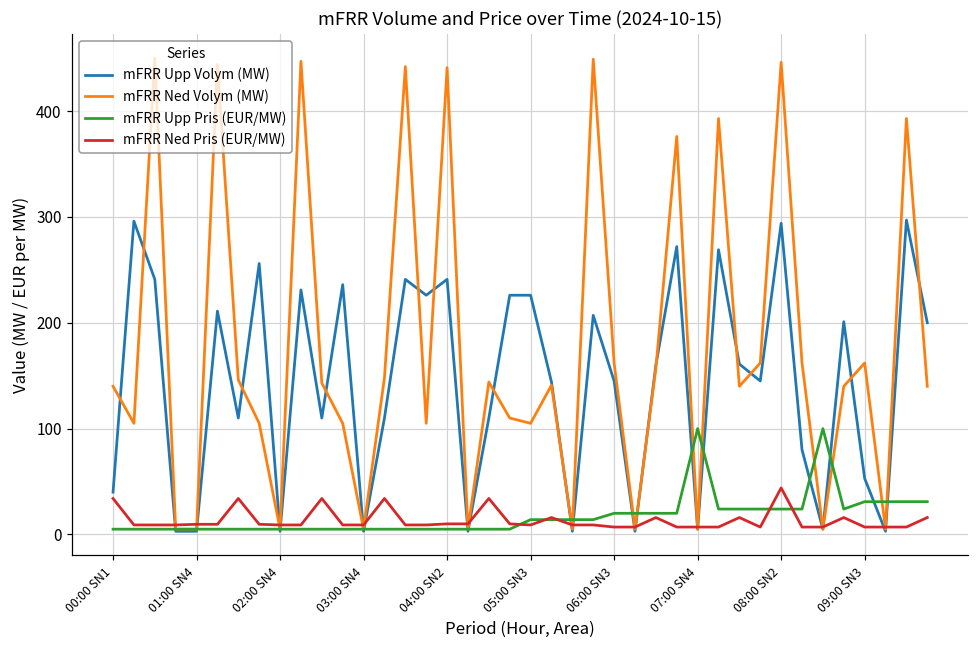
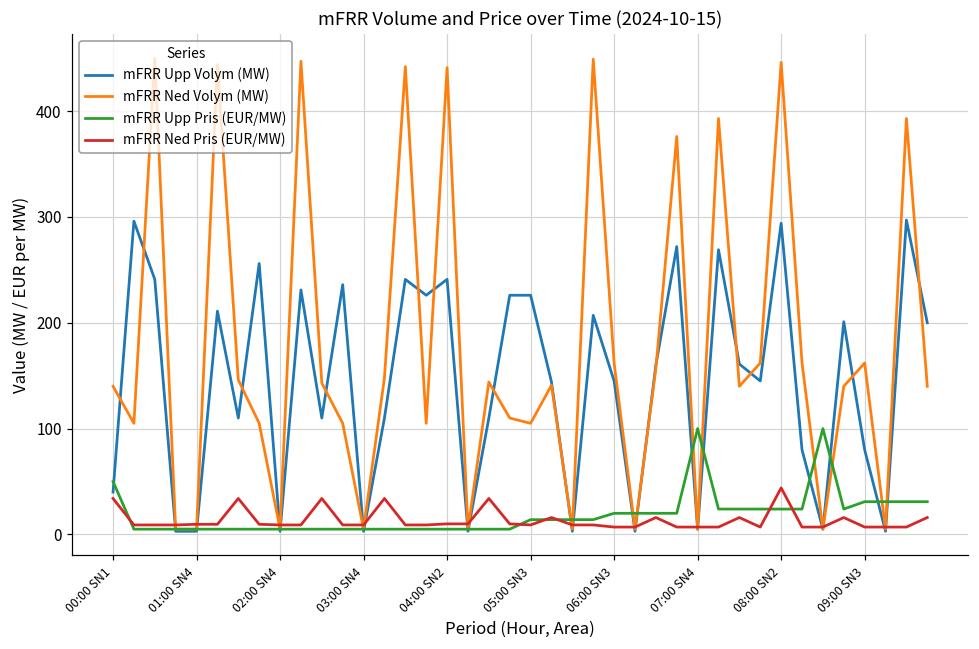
  {
    "mFRR Upp Volym (MW)": {
      "00:00 SN1": 40,
      "04:00 SN2": 240,
      "05:00 SN3": 230,
      "06:00 SN3": 150,
      "08:00 SN2": 290,
-     "09:00 SN3": 50
+     "09:00 SN3": 80
    },
    "mFRR Ned Volym (MW)": {
      "00:00 SN1": 140,
      "04:00 SN2": 440,
      "05:00 SN3": 110,
      "06:00 SN3": 160,
      "08:00 SN2": 450,
      "09:00 SN3": 160
    },
    "mFRR Upp Pris (EUR/MW)": {
-     "00:00 SN1": 10,
+     "00:00 SN1": 50,
      "04:00 SN2": 10,
      "05:00 SN3": 10,
      "06:00 SN3": 20,
      "07:00 SN4": 100,
      "08:00 SN2": 20,
      "09:00 SN3": 30
    },
    "mFRR Ned Pris (EUR/MW)": {
      "00:00 SN1": 30,
      "01:00 SN4": 10,
      "02:00 SN4": 10,
      "03:00 SN4": 10,
      "04:00 SN2": 10,
      "05:00 SN3": 10,
      "06:00 SN3": 10,
      "08:00 SN2": 40,
      "09:00 SN3": 10
    }
  }
